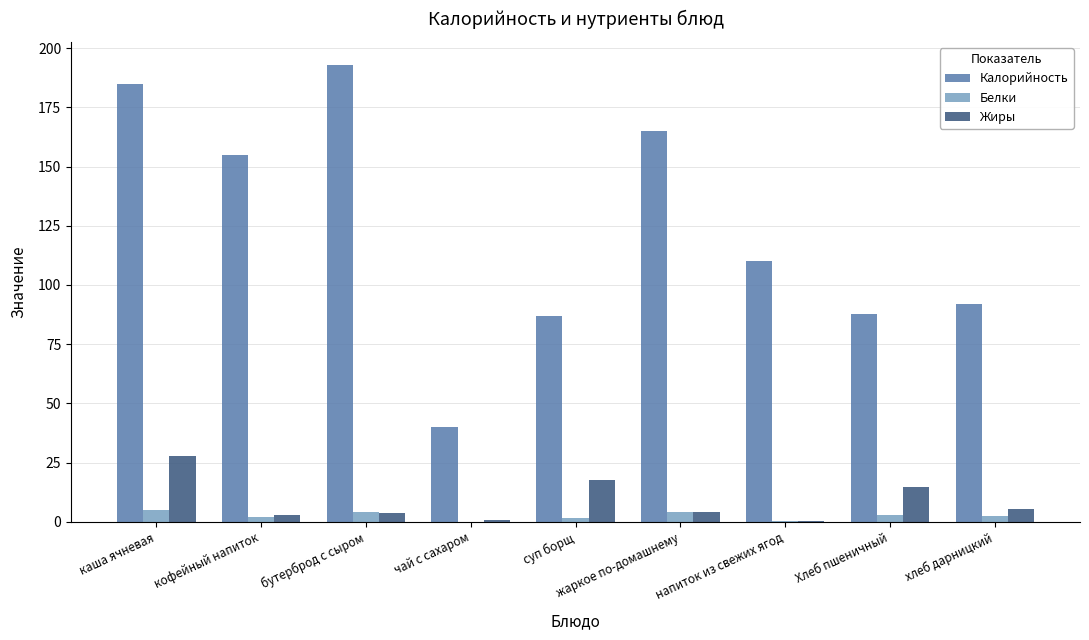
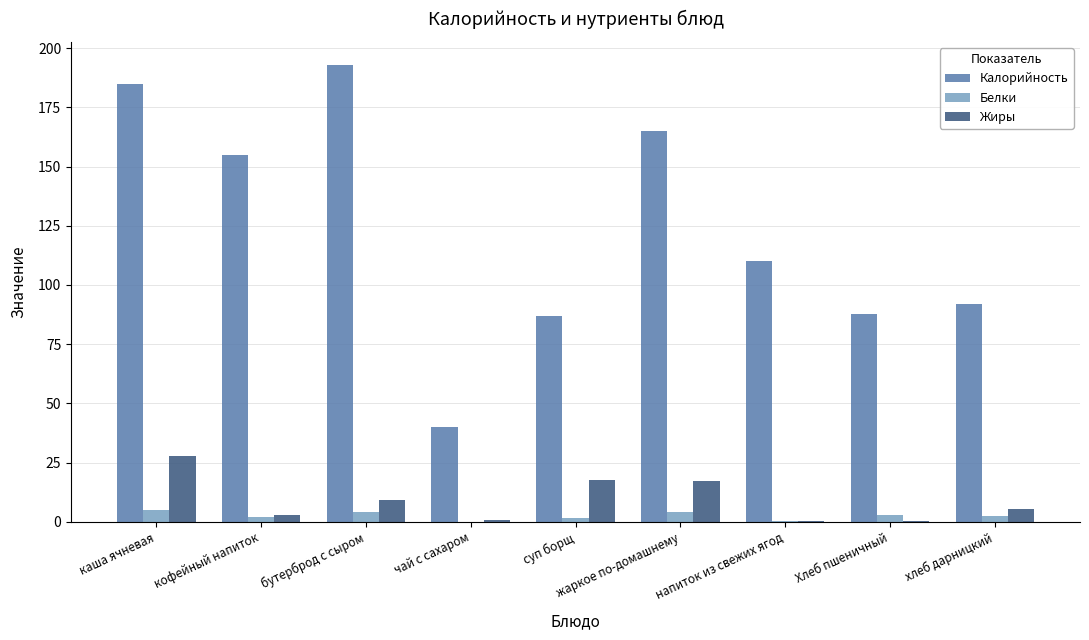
  {
    "Жиры": {
      "каша ячневая": 28,
      "кофейный напиток": 3,
-     "бутерброд с сыром": 4,
+     "бутерброд с сыром": 9,
      "суп борщ": 18,
-     "жаркое по-домашнему": 4,
-     "Хлеб пшеничный": 15,
+     "жаркое по-домашнему": 17,
+     "Хлеб пшеничный": 0,
      "хлеб дарницкий": 5
    }
  }
